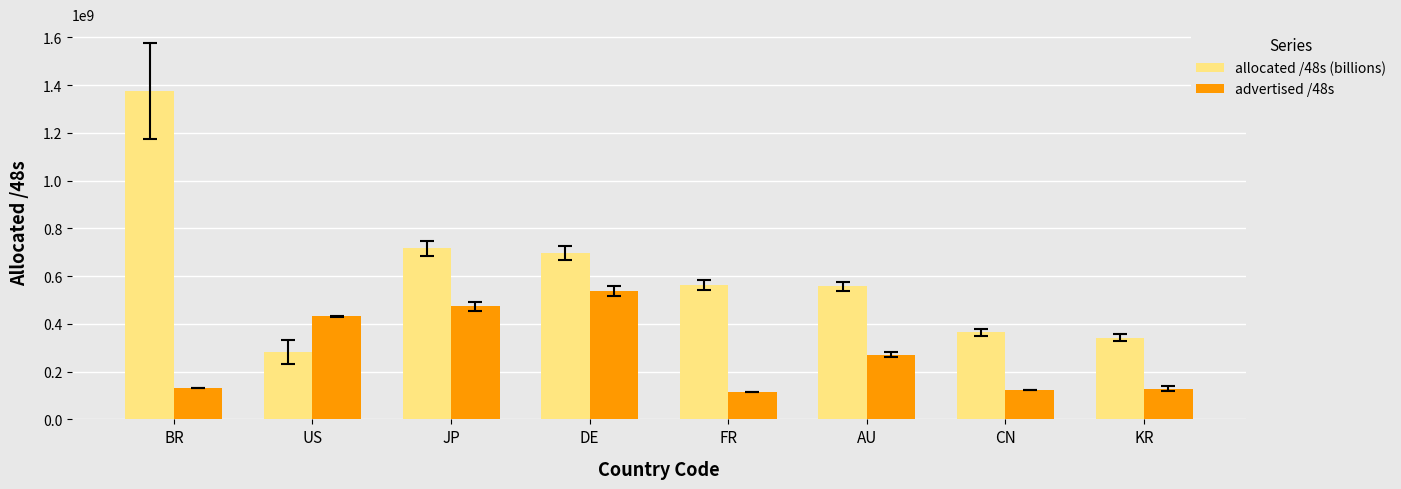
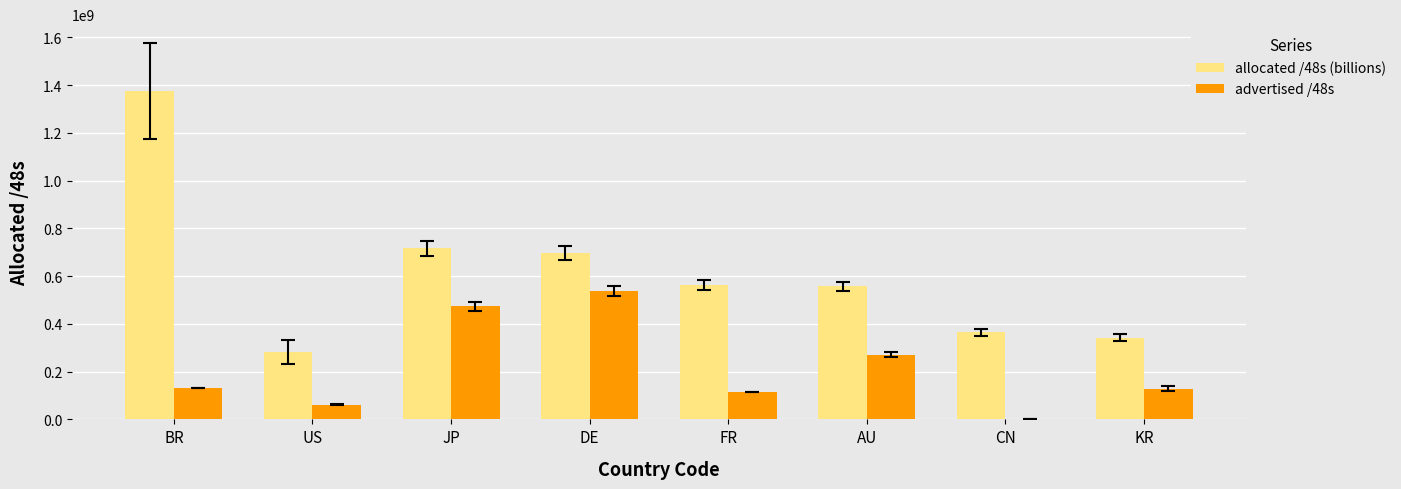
  {
    "allocated /48s (billions)": {
      "BR": 1380000000,
      "US": 280000000,
      "JP": 720000000,
      "DE": 700000000,
      "FR": 560000000,
      "AU": 560000000,
      "CN": 360000000,
      "KR": 340000000
    },
    "advertised /48s": {
      "BR": 130000000,
-     "US": 430000000,
+     "US": 60000000,
      "JP": 470000000,
      "DE": 540000000,
      "FR": 120000000,
      "AU": 270000000,
-     "CN": 120000000,
+     "CN": 0,
      "KR": 130000000
    }
  }
